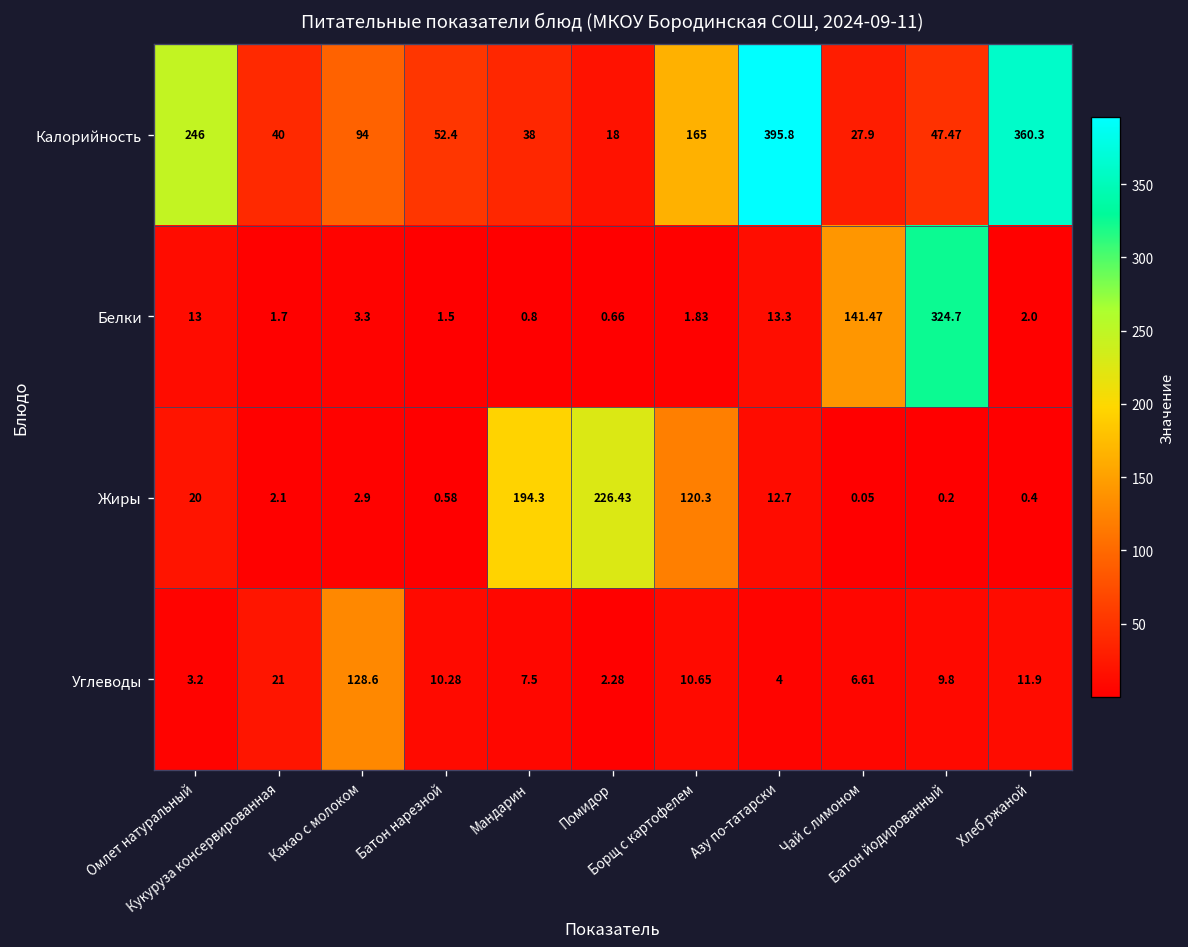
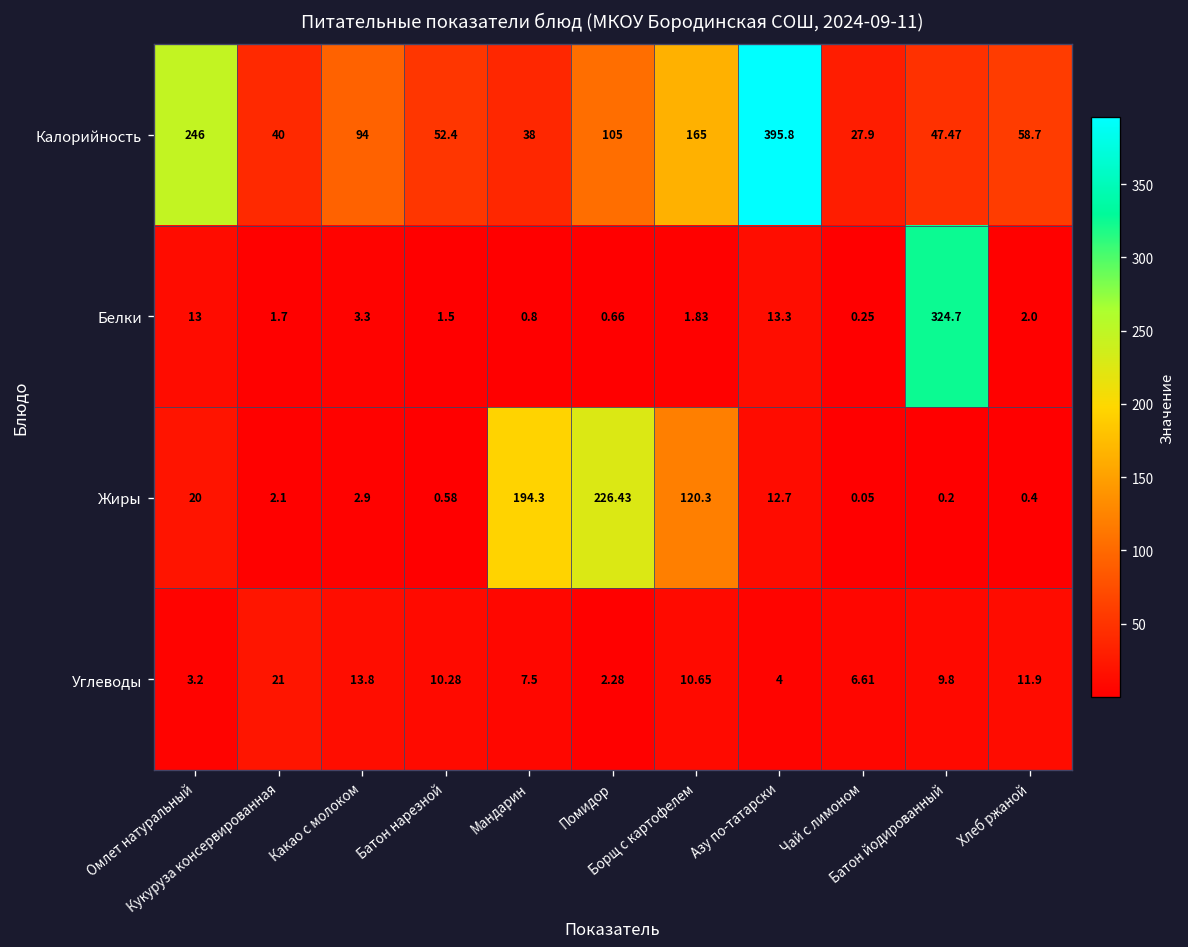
  {
    "Калорийность": {
      "Омлет натуральный": 246,
      "Кукуруза консервированная": 40,
      "Какао с молоком": 94,
      "Батон нарезной": 52.4,
      "Мандарин": 38,
-     "Помидор": 18,
+     "Помидор": 105,
      "Борщ с картофелем": 165,
      "Азу по-татарски": 395.8,
      "Чай с лимоном": 27.9,
      "Батон йодированный": 47.47,
-     "Хлеб ржаной": 360.3
+     "Хлеб ржаной": 58.7
    },
    "Белки": {
      "Омлет натуральный": 13,
      "Кукуруза консервированная": 1.7,
      "Какао с молоком": 3.3,
      "Батон нарезной": 1.5,
      "Мандарин": 0.8,
      "Помидор": 0.66,
      "Борщ с картофелем": 1.83,
      "Азу по-татарски": 13.3,
-     "Чай с лимоном": 141.47,
+     "Чай с лимоном": 0.25,
      "Батон йодированный": 324.7,
      "Хлеб ржаной": 2.0
    },
    "Жиры": {
      "Омлет натуральный": 20,
      "Кукуруза консервированная": 2.1,
      "Какао с молоком": 2.9,
      "Батон нарезной": 0.58,
      "Мандарин": 194.3,
      "Помидор": 226.43,
      "Борщ с картофелем": 120.3,
      "Азу по-татарски": 12.7,
      "Чай с лимоном": 0.05,
      "Батон йодированный": 0.2,
      "Хлеб ржаной": 0.4
    },
    "Углеводы": {
      "Омлет натуральный": 3.2,
      "Кукуруза консервированная": 21,
-     "Какао с молоком": 128.6,
+     "Какао с молоком": 13.8,
      "Батон нарезной": 10.28,
      "Мандарин": 7.5,
      "Помидор": 2.28,
      "Борщ с картофелем": 10.65,
      "Азу по-татарски": 4,
      "Чай с лимоном": 6.61,
      "Батон йодированный": 9.8,
      "Хлеб ржаной": 11.9
    }
  }
